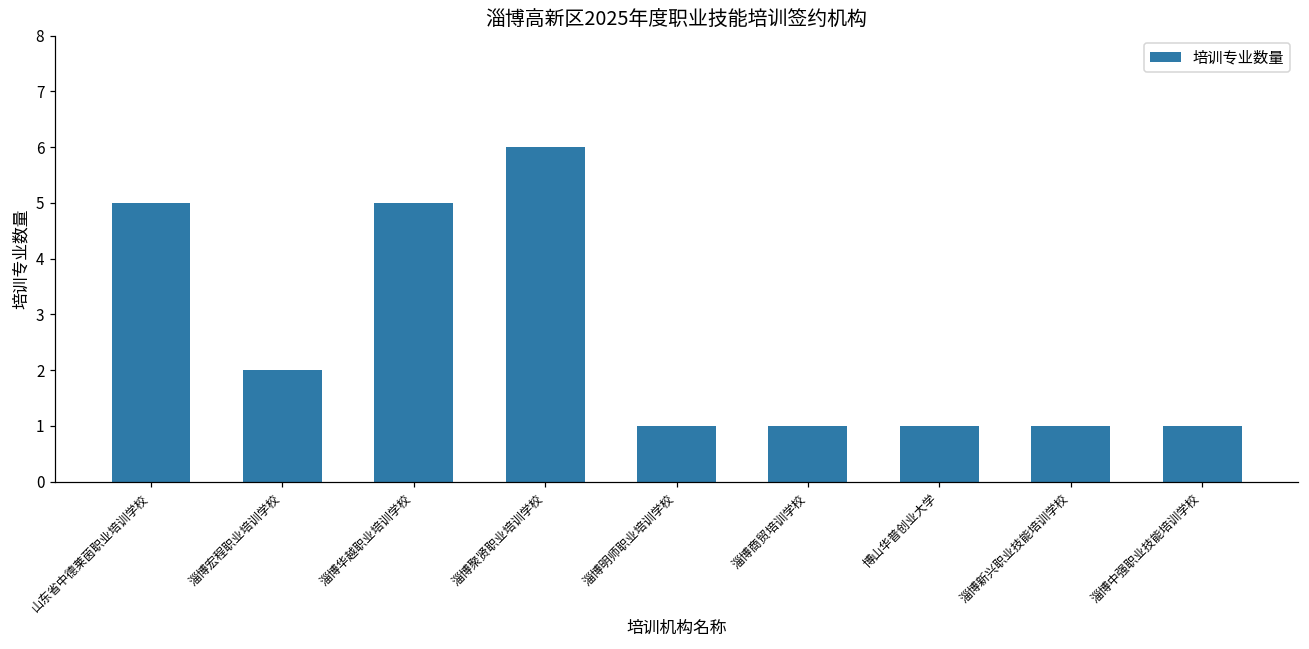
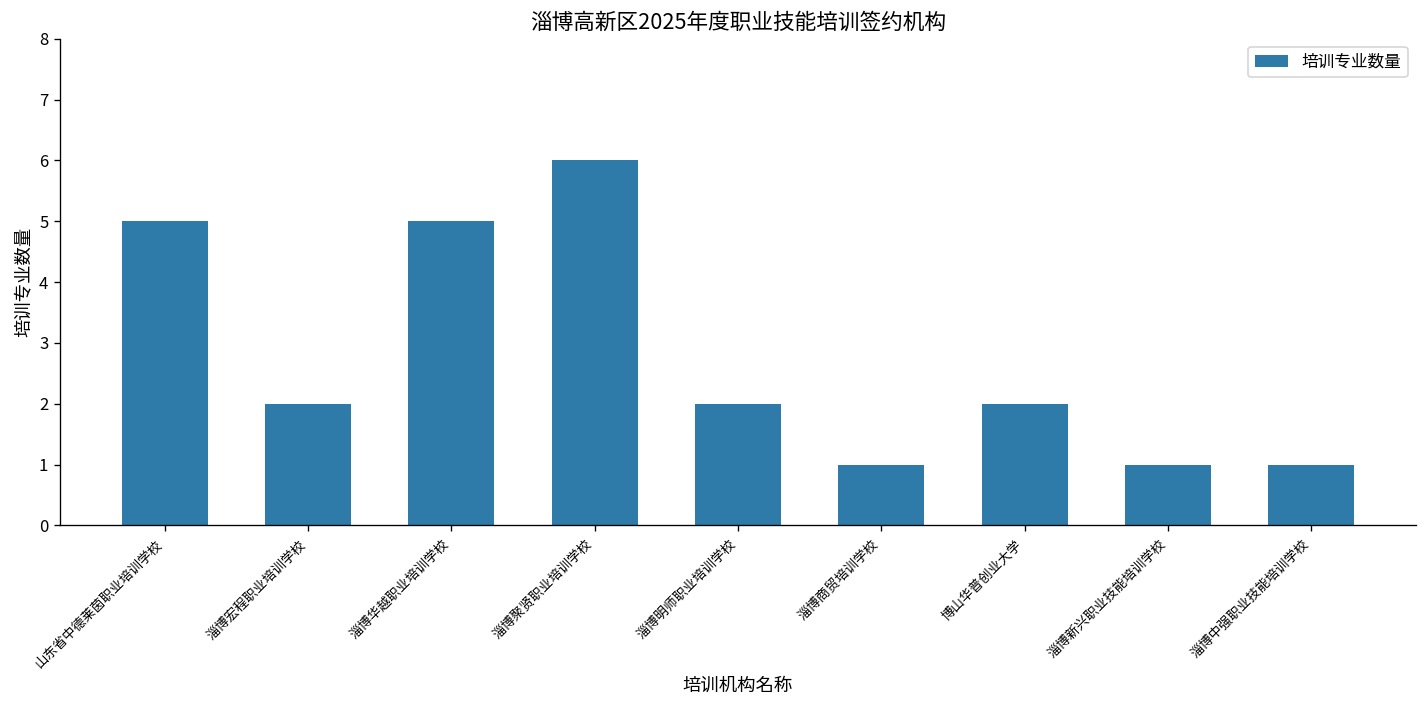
  {
    "山东省中德莱茵职业培训学校": 5,
    "淄博宏程职业培训学校": 2,
    "淄博华越职业培训学校": 5,
    "淄博聚贤职业培训学校": 6,
-   "淄博明师职业培训学校": 1,
+   "淄博明师职业培训学校": 2,
    "淄博商贸培训学校": 1,
-   "博山华普创业大学": 1,
+   "博山华普创业大学": 2,
    "淄博新兴职业技能培训学校": 1,
    "淄博中强职业技能培训学校": 1
  }
